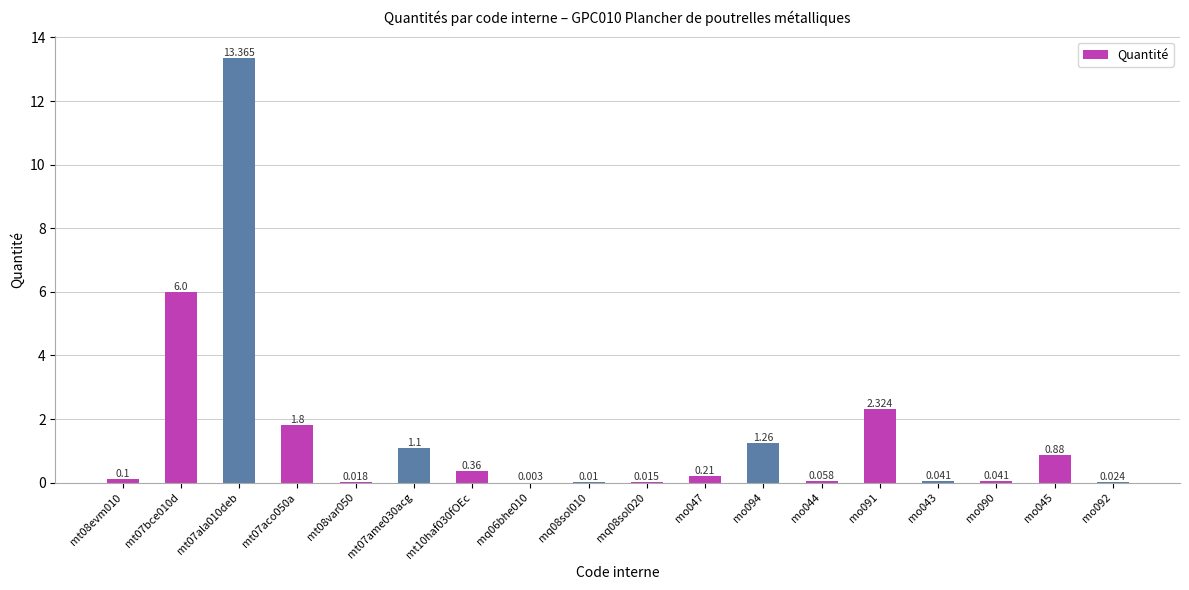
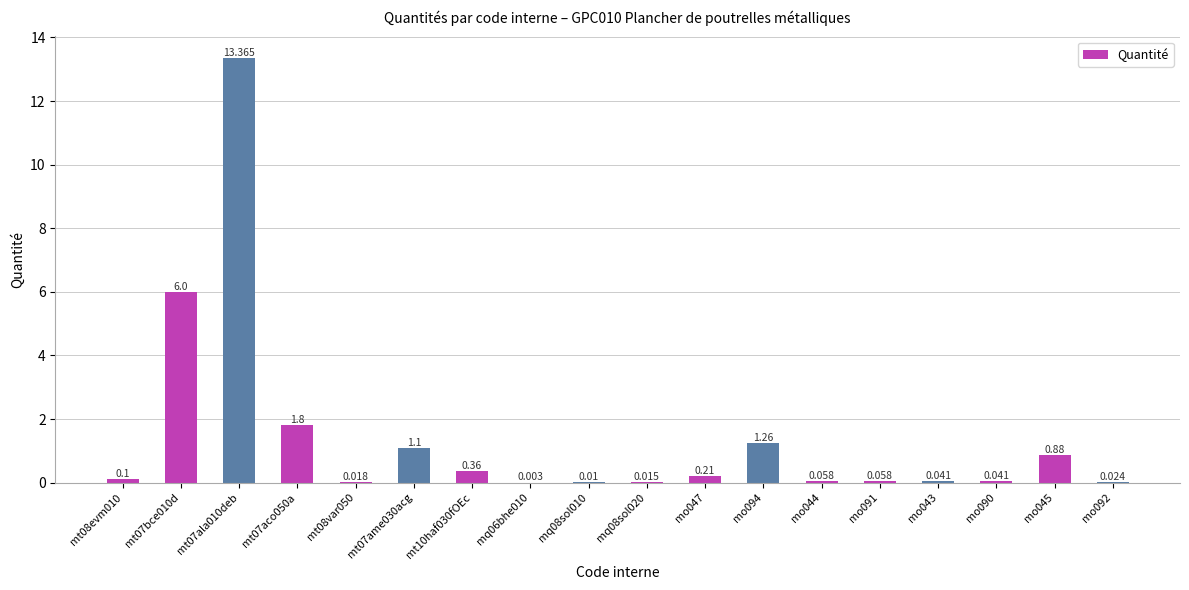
  {
    "mt08evm010": 0.1,
    "mt07bce010d": 6.0,
    "mt07ala010deb": 13.365,
    "mt07aco050a": 1.8,
    "mt08var050": 0.018,
    "mt07ame030acg": 1.1,
    "mt10haf030fOEc": 0.36,
    "mq06bhe010": 0.003,
    "mq08sol010": 0.01,
    "mq08sol020": 0.015,
    "mo047": 0.21,
    "mo094": 1.26,
    "mo044": 0.058,
-   "mo091": 2.324,
+   "mo091": 0.058,
    "mo043": 0.041,
    "mo090": 0.041,
    "mo045": 0.88,
    "mo092": 0.024
  }
